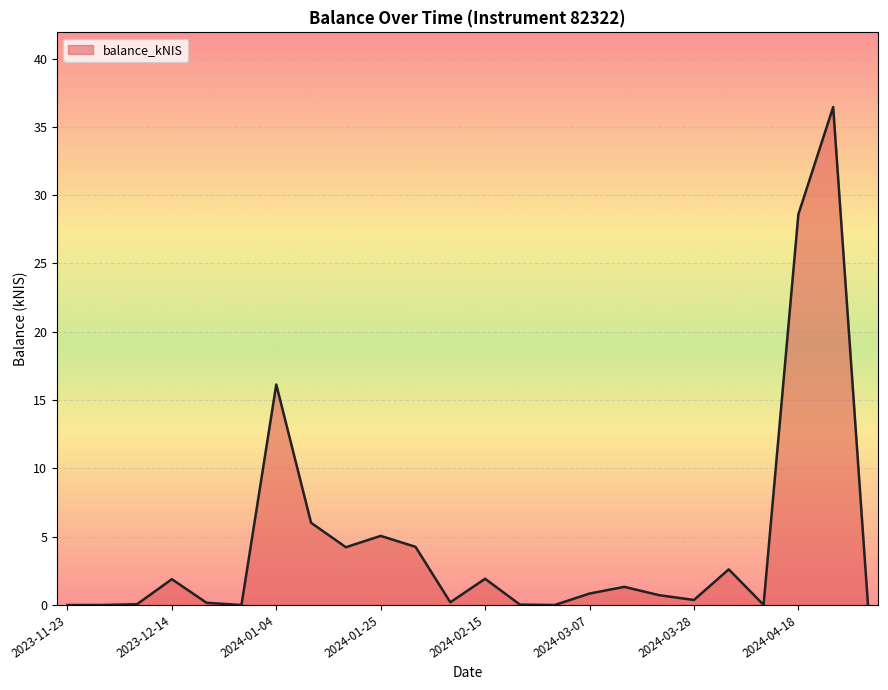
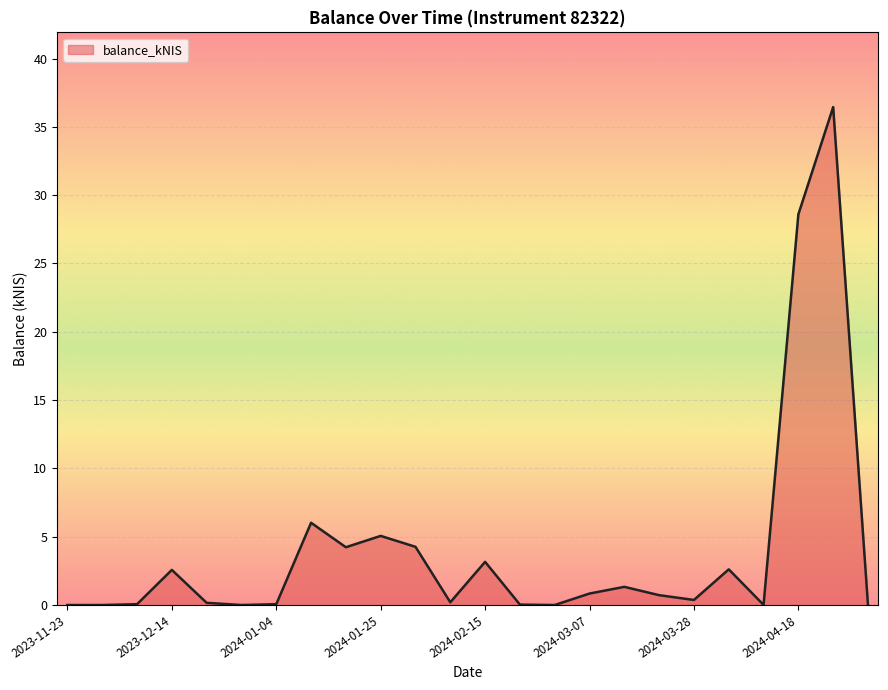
  {
    "2023-11-23": 0.0,
-   "2023-12-14": 1.9,
-   "2024-01-04": 16.1,
+   "2023-12-14": 2.6,
+   "2024-01-04": 0.1,
    "2024-01-25": 5.1,
-   "2024-02-15": 1.9,
+   "2024-02-15": 3.2,
    "2024-03-07": 0.8,
    "2024-03-28": 0.4,
    "2024-04-18": 28.6
  }
